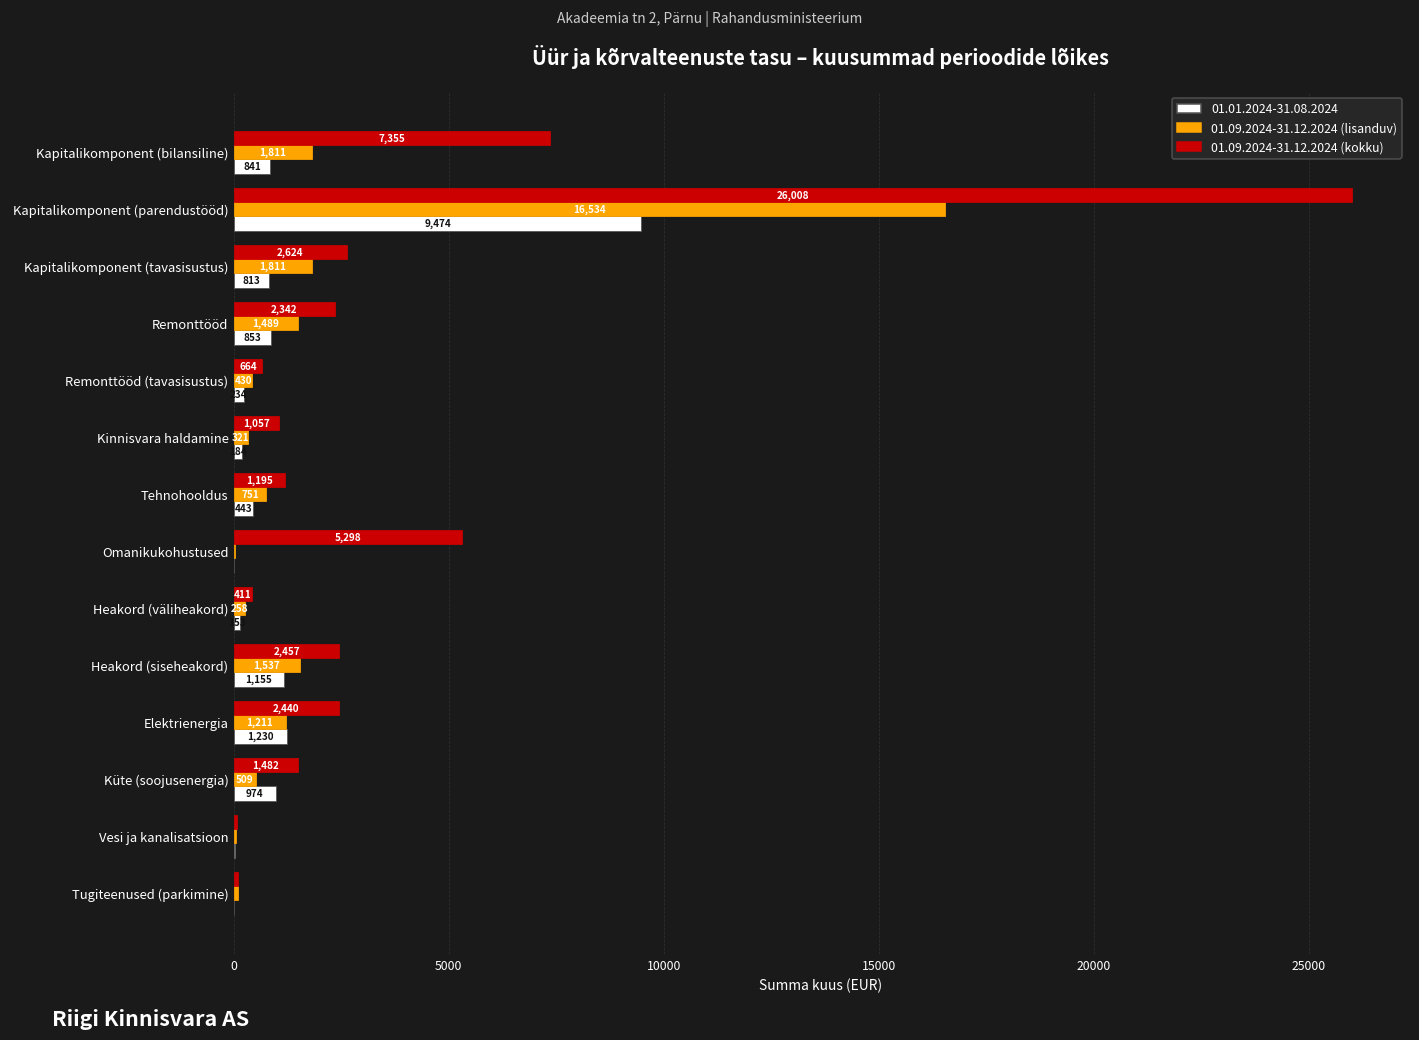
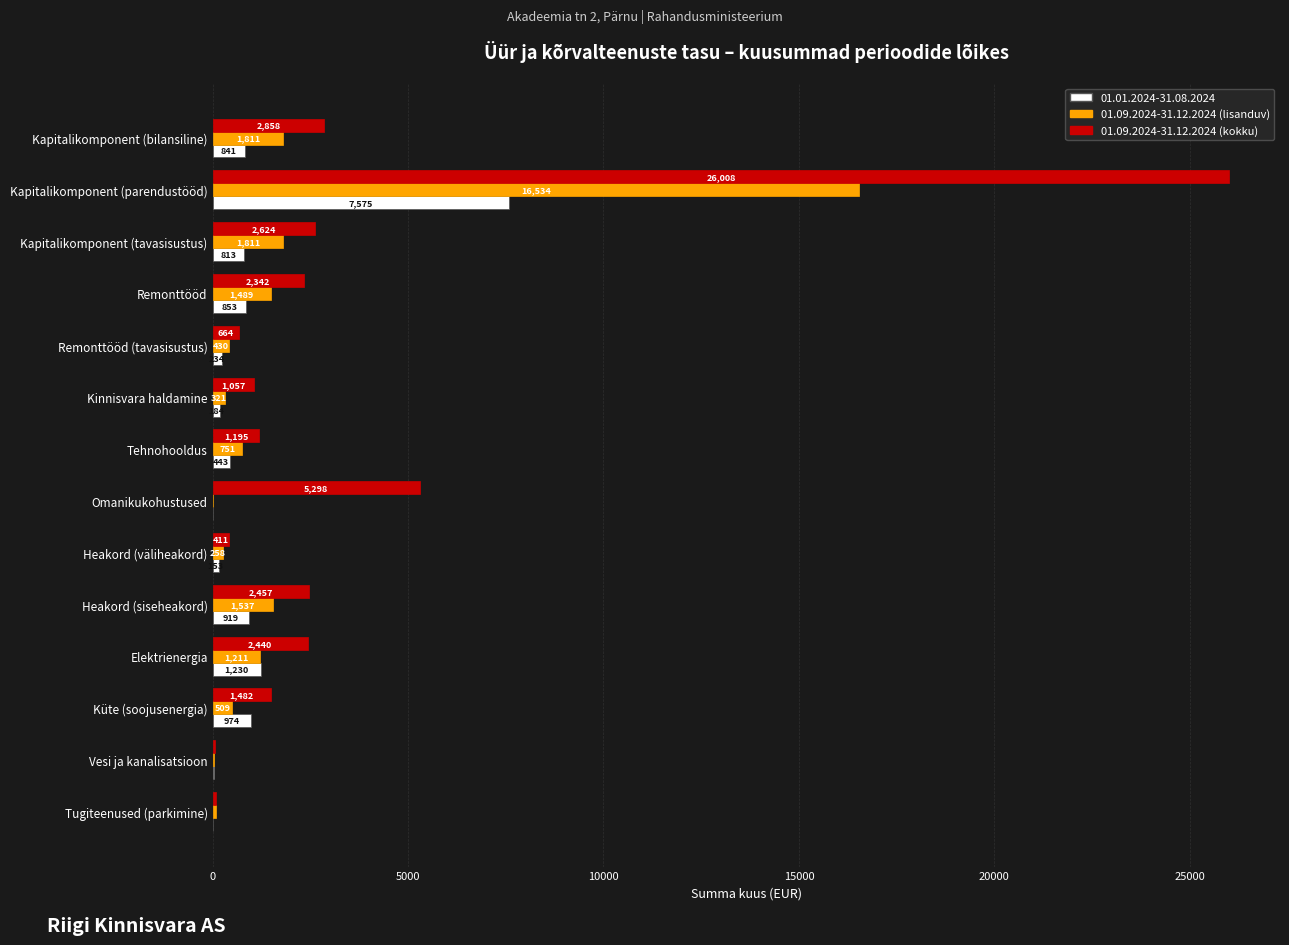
  {
    "01.01.2024-31.08.2024": {
      "Kapitalikomponent (bilansiline)": "841",
-     "Kapitalikomponent (parendustööd)": "9,474",
+     "Kapitalikomponent (parendustööd)": "7,575",
      "Kapitalikomponent (tavasisustus)": "813",
      "Remonttööd": "853",
      "Remonttööd (tavasisustus)": "234",
      "Tehnohooldus": "443",
-     "Heakord (siseheakord)": "1,155",
+     "Heakord (siseheakord)": "919",
      "Elektrienergia": "1,230",
      "Küte (soojusenergia)": "974"
    },
    "01.09.2024-31.12.2024 (lisanduv)": {
      "Kapitalikomponent (bilansiline)": "1,811",
      "Kapitalikomponent (parendustööd)": "16,534",
      "Kapitalikomponent (tavasisustus)": "1,811",
      "Remonttööd": "1,489",
      "Remonttööd (tavasisustus)": "430",
      "Kinnisvara haldamine": "321",
      "Tehnohooldus": "751",
      "Heakord (väliheakord)": "258",
      "Heakord (siseheakord)": "1,537",
      "Elektrienergia": "1,211",
      "Küte (soojusenergia)": "509"
    },
    "01.09.2024-31.12.2024 (kokku)": {
-     "Kapitalikomponent (bilansiline)": "7,355",
+     "Kapitalikomponent (bilansiline)": "2,858",
      "Kapitalikomponent (parendustööd)": "26,008",
      "Kapitalikomponent (tavasisustus)": "2,624",
      "Remonttööd": "2,342",
      "Remonttööd (tavasisustus)": "664",
      "Kinnisvara haldamine": "1,057",
      "Tehnohooldus": "1,195",
      "Omanikukohustused": "5,298",
      "Heakord (väliheakord)": "411",
      "Heakord (siseheakord)": "2,457",
      "Elektrienergia": "2,440",
      "Küte (soojusenergia)": "1,482"
    }
  }
